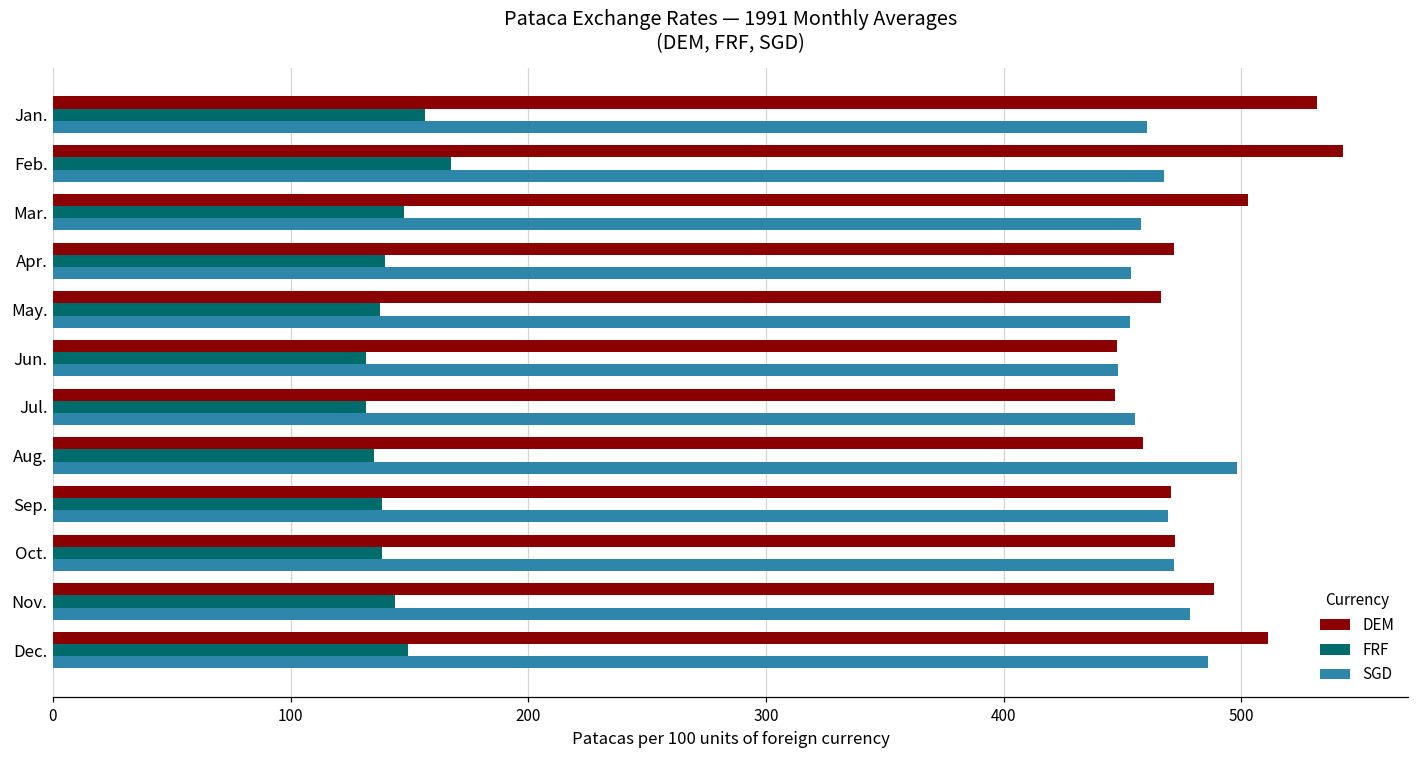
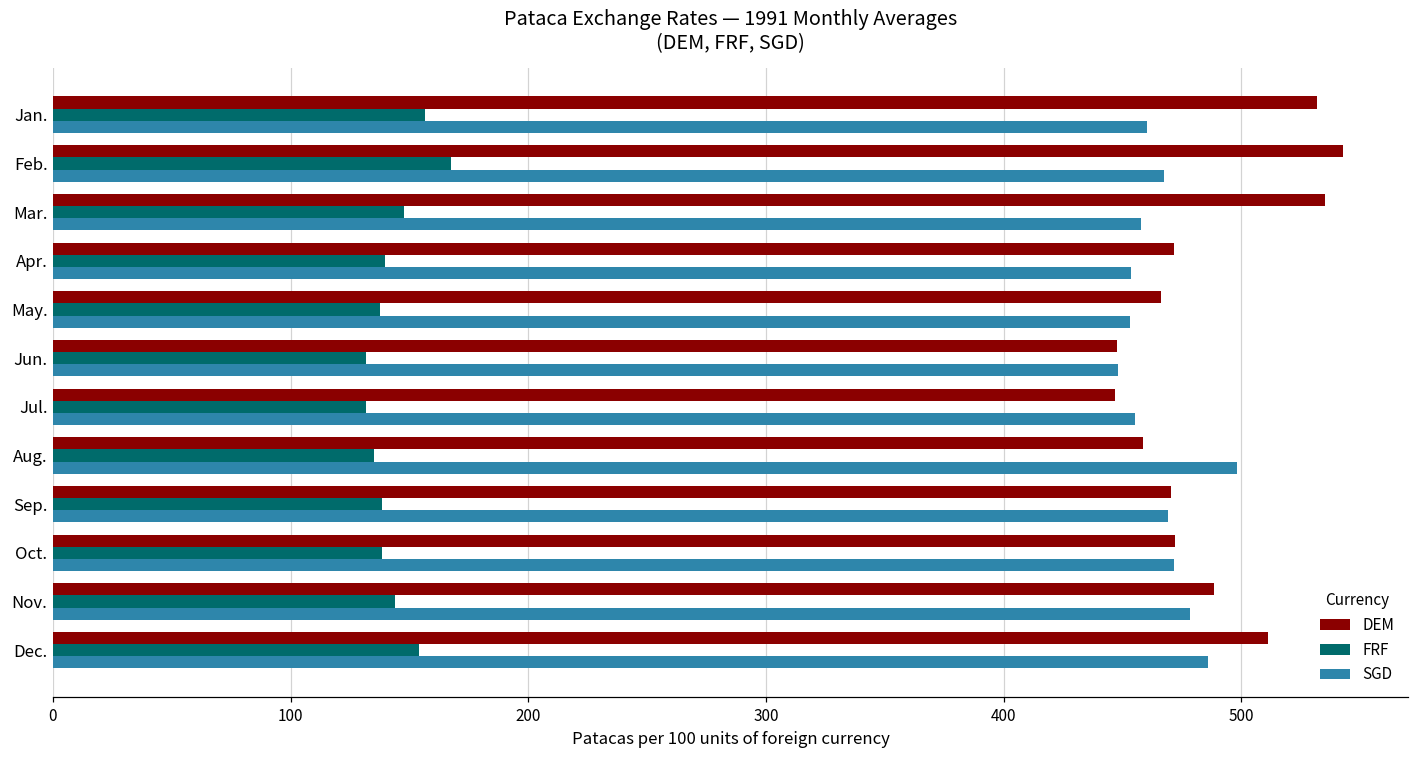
  {
    "DEM": {
      "Jan.": 532,
      "Feb.": 543,
-     "Mar.": 503,
+     "Mar.": 535,
      "Apr.": 472,
      "May.": 466,
      "Jun.": 448,
      "Jul.": 447,
      "Aug.": 459,
      "Sep.": 471,
      "Oct.": 472,
      "Nov.": 489,
      "Dec.": 511
    },
    "FRF": {
      "Jan.": 157,
      "Feb.": 168,
      "Mar.": 148,
      "Apr.": 140,
      "May.": 138,
      "Jun.": 132,
      "Jul.": 132,
      "Aug.": 135,
      "Sep.": 138,
      "Oct.": 139,
      "Nov.": 144,
-     "Dec.": 150
+     "Dec.": 154
    },
    "SGD": {
      "Jan.": 461,
      "Feb.": 467,
      "Mar.": 458,
      "Apr.": 454,
      "May.": 453,
      "Jun.": 448,
      "Jul.": 455,
      "Aug.": 498,
      "Sep.": 469,
      "Oct.": 472,
      "Nov.": 478,
      "Dec.": 486
    }
  }
